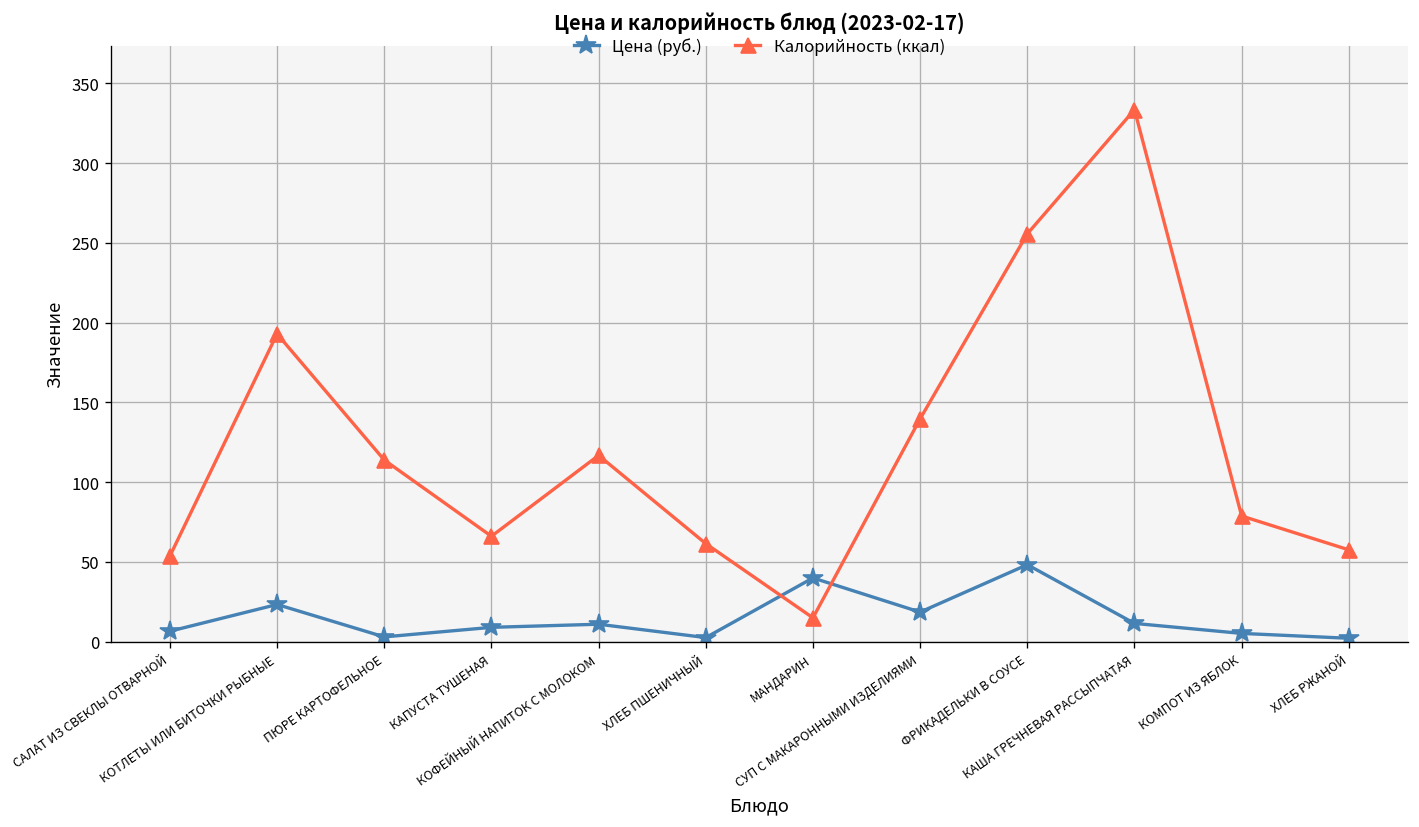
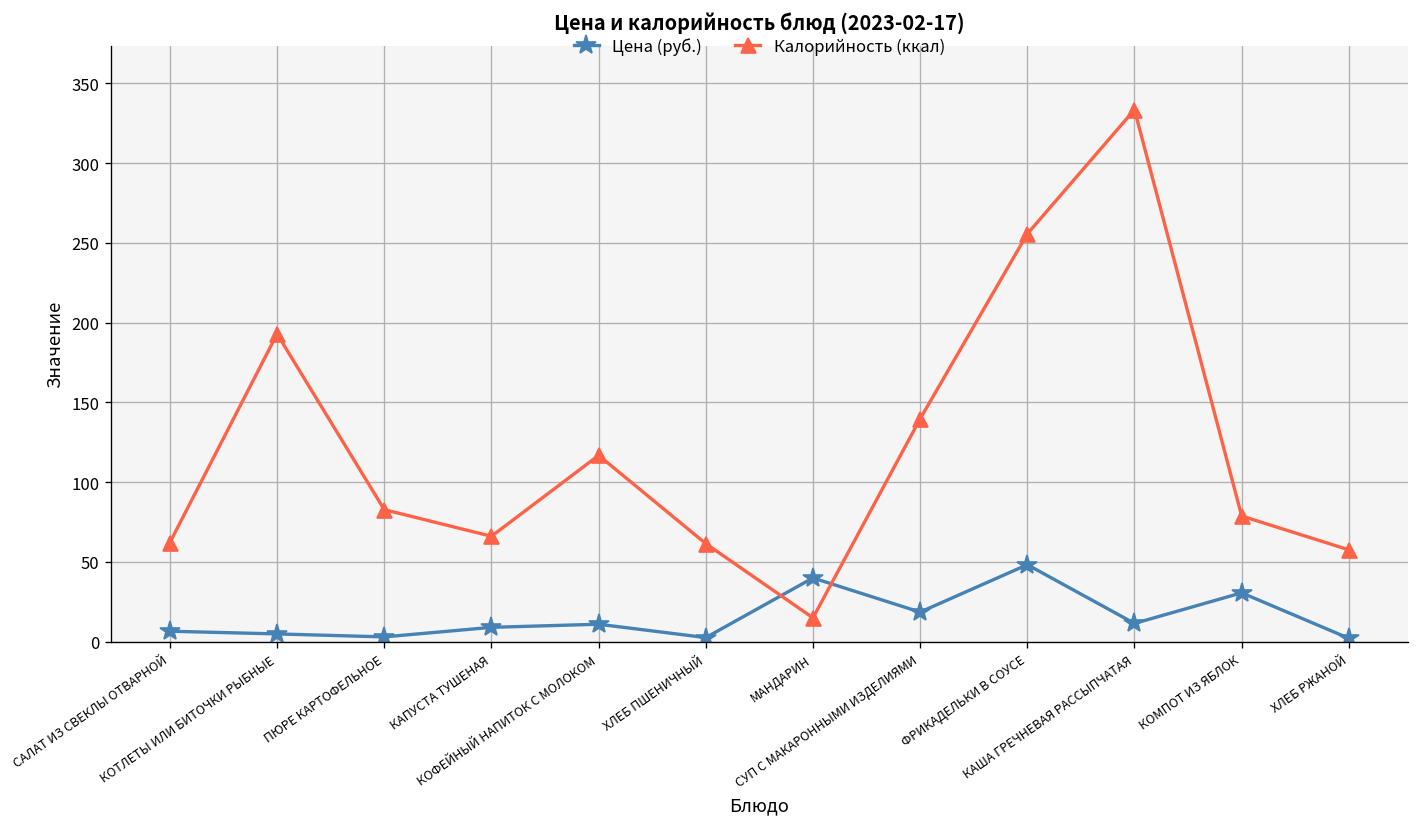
  {
    "Цена (руб.)": {
      "САЛАТ ИЗ СВЕКЛЫ ОТВАРНОЙ": 7,
-     "КОТЛЕТЫ ИЛИ БИТОЧКИ РЫБНЫЕ": 23,
+     "КОТЛЕТЫ ИЛИ БИТОЧКИ РЫБНЫЕ": 5,
      "ПЮРЕ КАРТОФЕЛЬНОЕ": 3,
      "КАПУСТА ТУШЕНАЯ": 9,
      "КОФЕЙНЫЙ НАПИТОК С МОЛОКОМ": 11,
      "ХЛЕБ ПШЕНИЧНЫЙ": 3,
      "МАНДАРИН": 40,
      "СУП С МАКАРОННЫМИ ИЗДЕЛИЯМИ": 19,
      "ФРИКАДЕЛЬКИ В СОУСЕ": 48,
      "КАША ГРЕЧНЕВАЯ РАССЫПЧАТАЯ": 12,
-     "КОМПОТ ИЗ ЯБЛОК": 5,
+     "КОМПОТ ИЗ ЯБЛОК": 31,
      "ХЛЕБ РЖАНОЙ": 2
    },
    "Калорийность (ккал)": {
-     "САЛАТ ИЗ СВЕКЛЫ ОТВАРНОЙ": 54,
+     "САЛАТ ИЗ СВЕКЛЫ ОТВАРНОЙ": 62,
      "КОТЛЕТЫ ИЛИ БИТОЧКИ РЫБНЫЕ": 193,
-     "ПЮРЕ КАРТОФЕЛЬНОЕ": 114,
+     "ПЮРЕ КАРТОФЕЛЬНОЕ": 83,
      "КАПУСТА ТУШЕНАЯ": 66,
      "КОФЕЙНЫЙ НАПИТОК С МОЛОКОМ": 117,
      "ХЛЕБ ПШЕНИЧНЫЙ": 62,
      "МАНДАРИН": 15,
      "СУП С МАКАРОННЫМИ ИЗДЕЛИЯМИ": 140,
      "ФРИКАДЕЛЬКИ В СОУСЕ": 256,
      "КАША ГРЕЧНЕВАЯ РАССЫПЧАТАЯ": 333,
      "КОМПОТ ИЗ ЯБЛОК": 79,
      "ХЛЕБ РЖАНОЙ": 58
    }
  }
